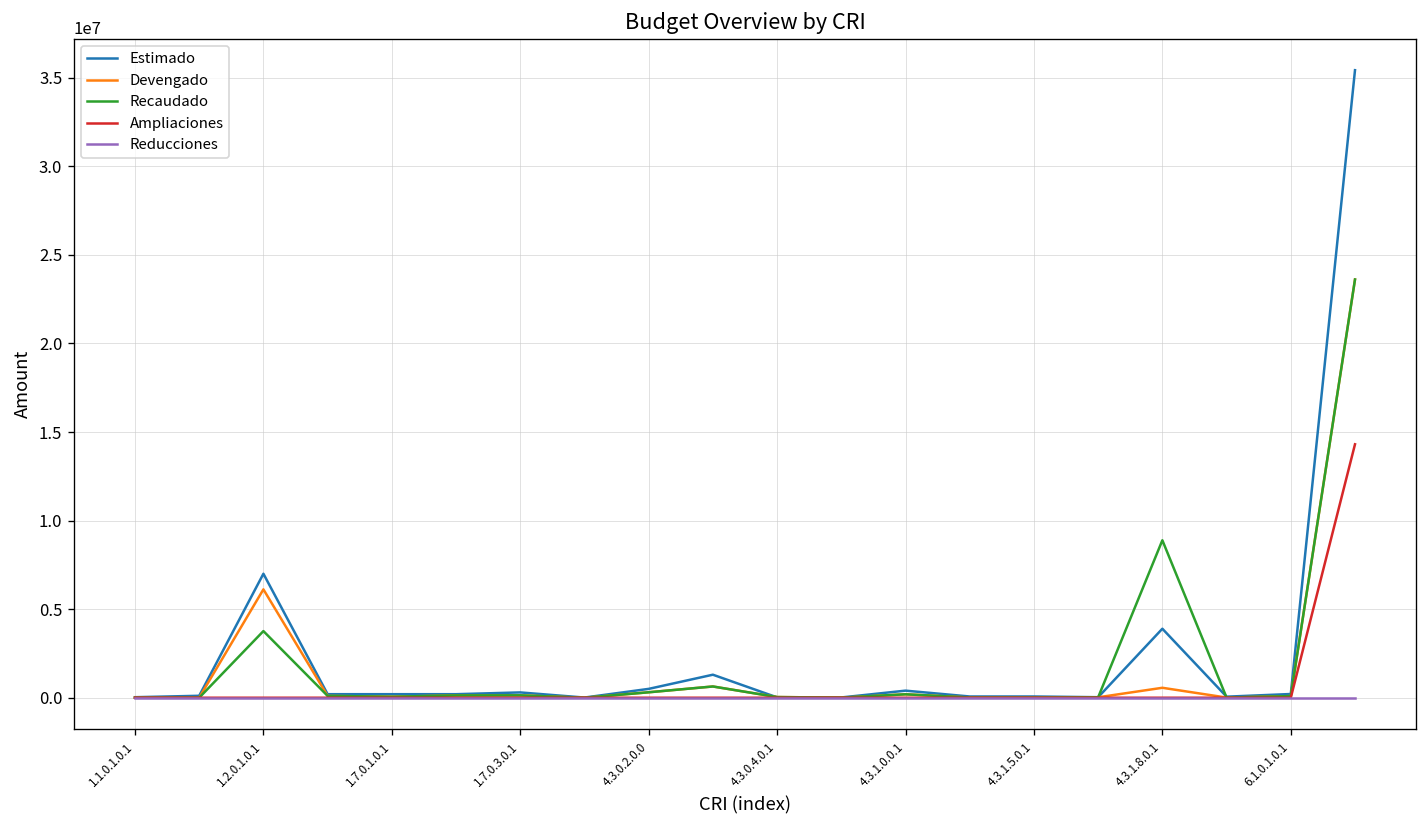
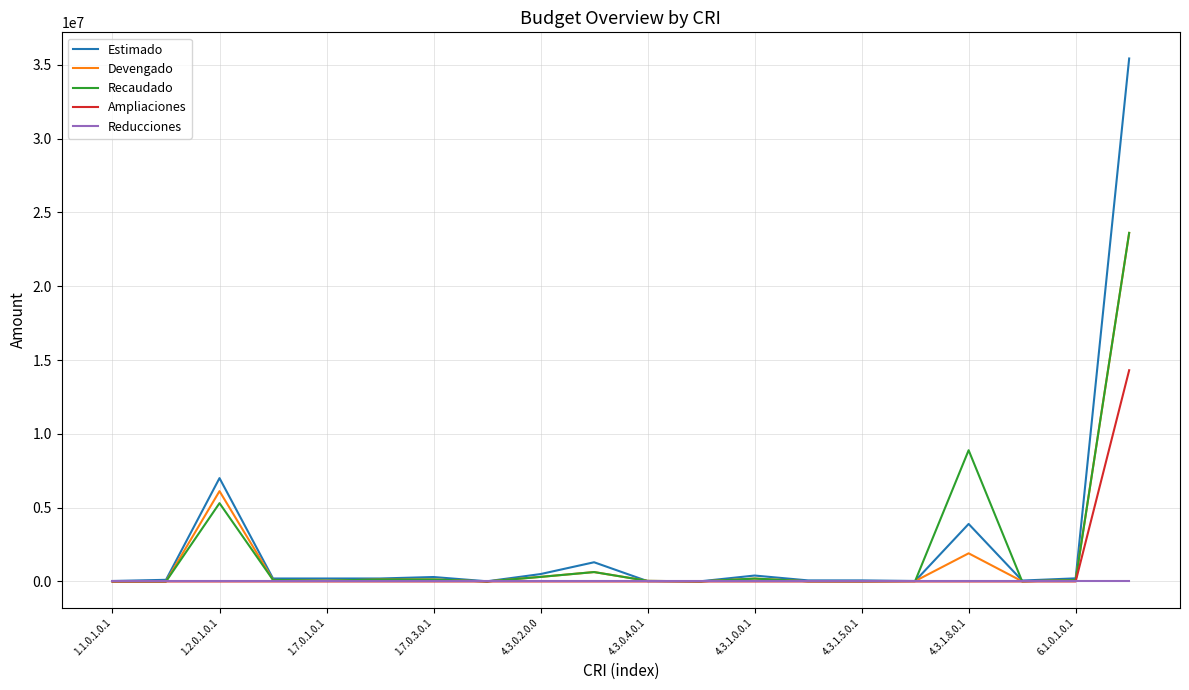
  {
    "Estimado": {
      "1.2.0.1.0.1": 7000000,
      "4.3.0.2.0.0": 500000,
      "4.3.1.0.0.1": 400000,
      "4.3.1.8.0.1": 3900000
    },
    "Devengado": {
      "1.2.0.1.0.1": 6100000,
-     "4.3.1.8.0.1": 600000
+     "4.3.1.8.0.1": 1900000
    },
    "Recaudado": {
-     "1.2.0.1.0.1": 3800000,
+     "1.2.0.1.0.1": 5300000,
      "4.3.1.8.0.1": 8900000
    }
  }
